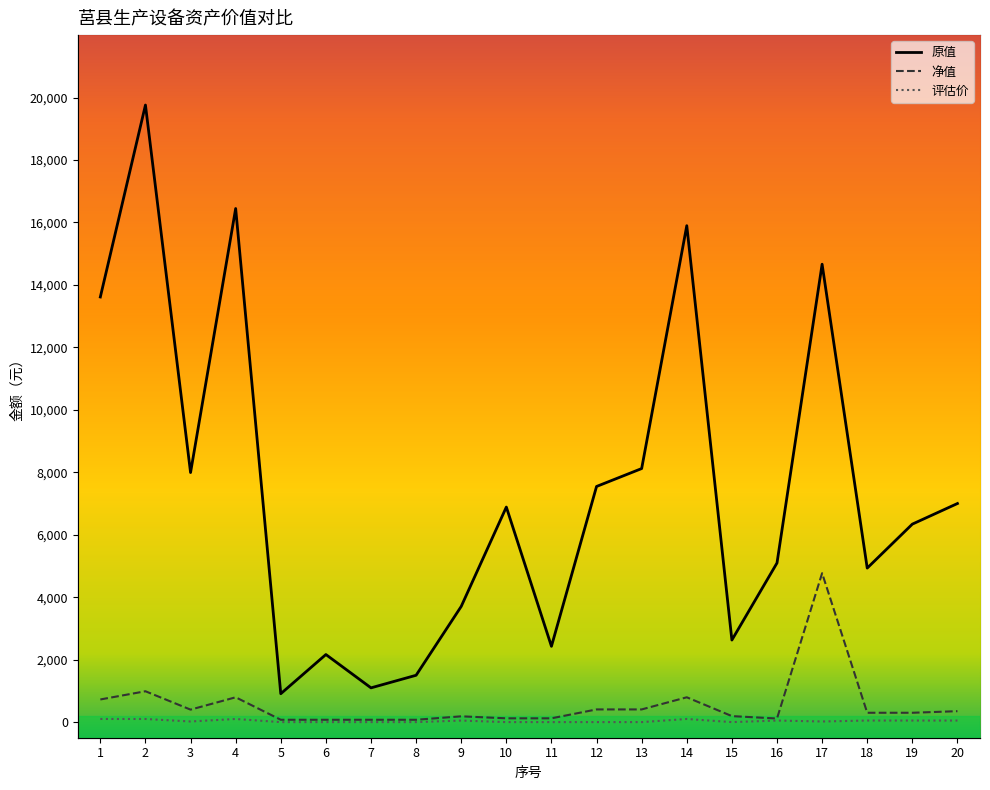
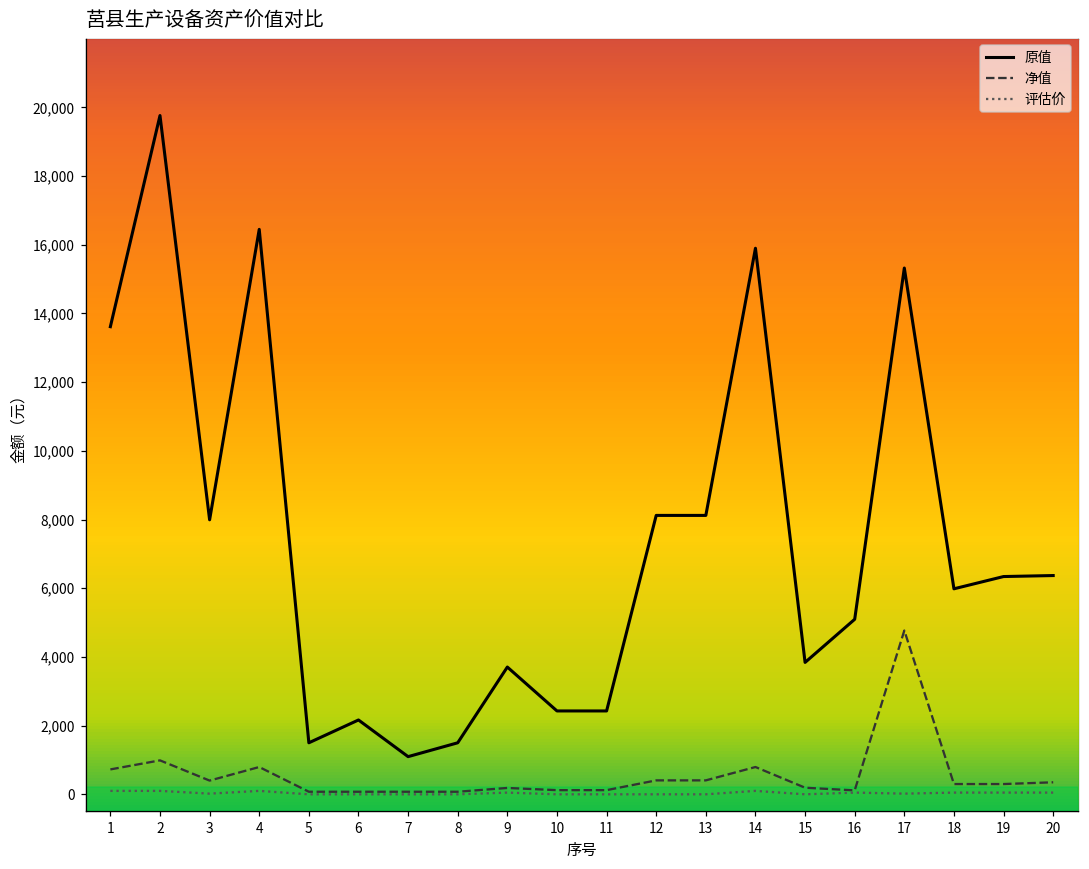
  {
    "原值": {
      "1": "13,600",
      "2": "19,800",
      "3": "8,000",
      "4": "16,400",
-     "5": "900",
+     "5": "1,500",
      "6": "2,200",
      "7": "1,100",
      "8": "1,500",
      "9": "3,700",
-     "10": "6,900",
+     "10": "2,400",
      "11": "2,400",
-     "12": "7,500",
+     "12": "8,100",
      "13": "8,100",
      "14": "15,900",
-     "15": "2,600",
+     "15": "3,800",
      "16": "5,100",
-     "17": "14,700",
-     "18": "4,900",
+     "17": "15,300",
+     "18": "6,000",
      "19": "6,300",
-     "20": "7,000"
+     "20": "6,400"
    }
  }
